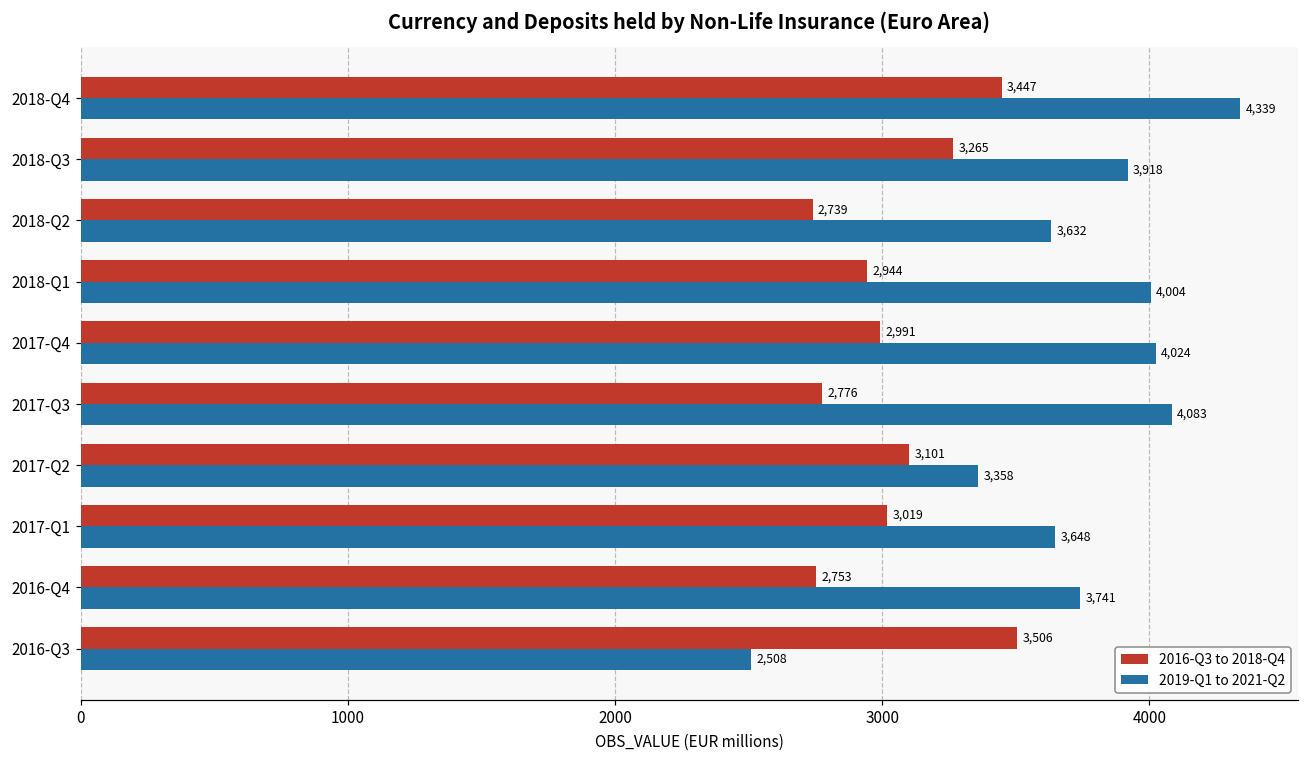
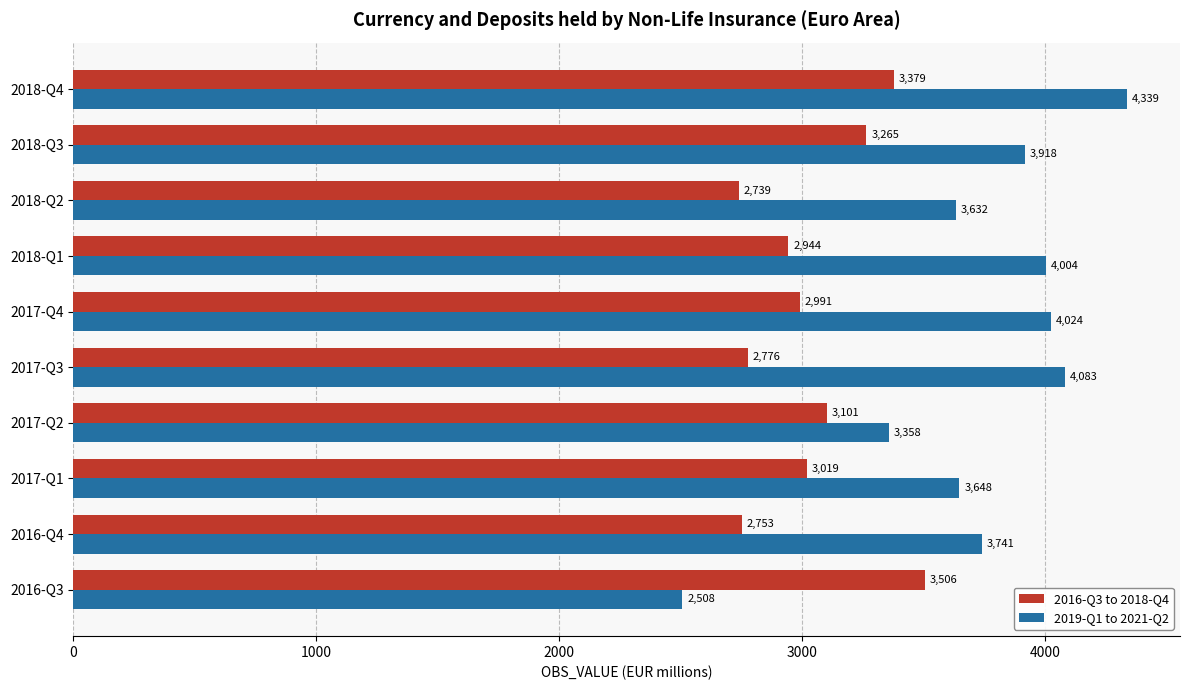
  {
    "2016-Q3 to 2018-Q4": {
-     "2018-Q4": "3,447",
+     "2018-Q4": "3,379",
      "2018-Q3": "3,265",
      "2018-Q2": "2,739",
      "2018-Q1": "2,944",
      "2017-Q4": "2,991",
      "2017-Q3": "2,776",
      "2017-Q2": "3,101",
      "2017-Q1": "3,019",
      "2016-Q4": "2,753",
      "2016-Q3": "3,506"
    },
    "2019-Q1 to 2021-Q2": {
      "2018-Q4": "4,339",
      "2018-Q3": "3,918",
      "2018-Q2": "3,632",
      "2018-Q1": "4,004",
      "2017-Q4": "4,024",
      "2017-Q3": "4,083",
      "2017-Q2": "3,358",
      "2017-Q1": "3,648",
      "2016-Q4": "3,741",
      "2016-Q3": "2,508"
    }
  }
